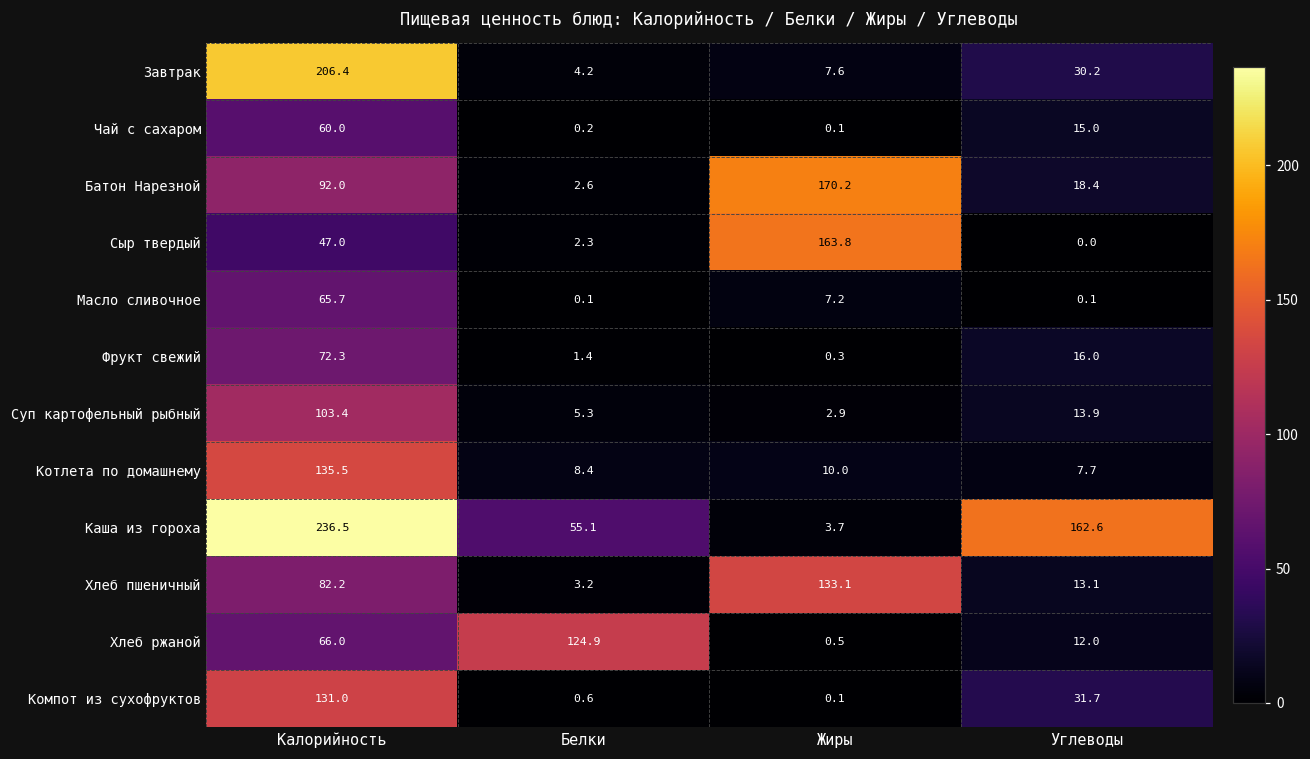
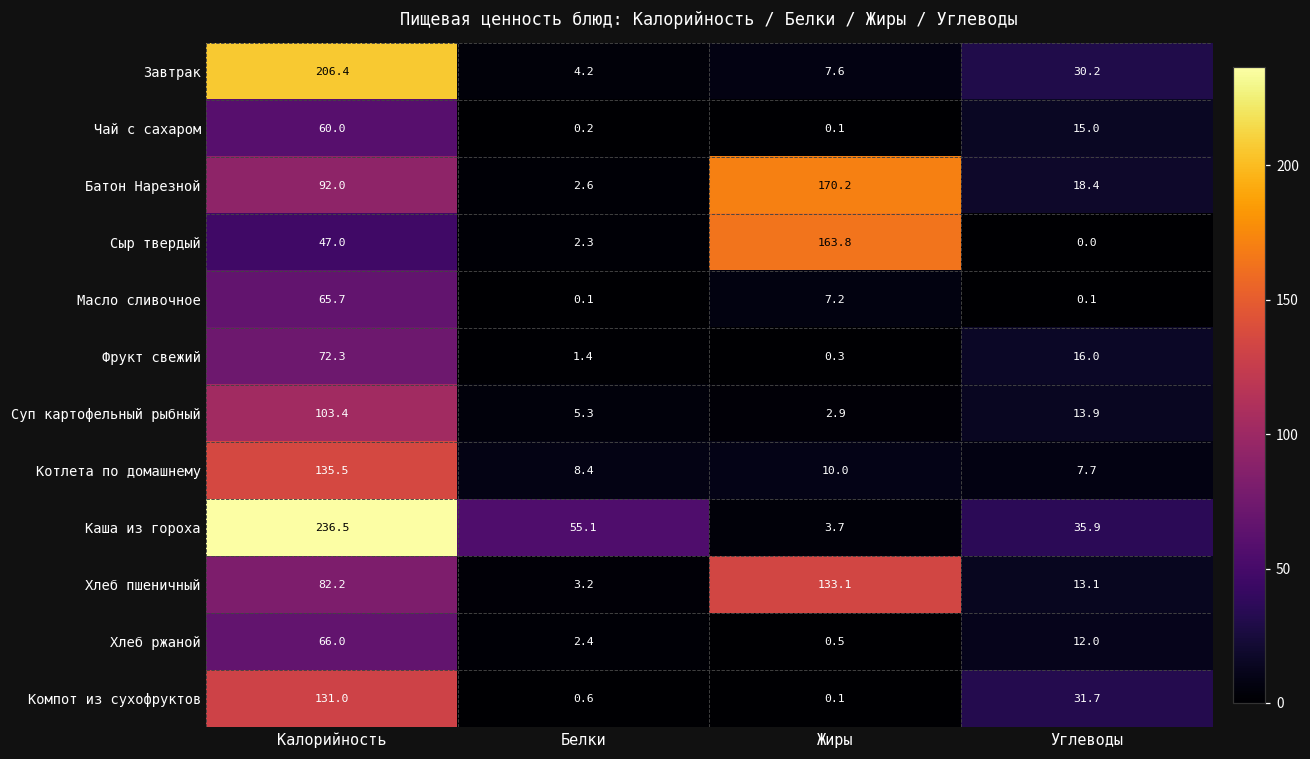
  {
    "Завтрак": {
      "Калорийность": 206.4,
      "Белки": 4.2,
      "Жиры": 7.6,
      "Углеводы": 30.2
    },
    "Чай с сахаром": {
      "Калорийность": 60.0,
      "Белки": 0.2,
      "Жиры": 0.1,
      "Углеводы": 15.0
    },
    "Батон Нарезной": {
      "Калорийность": 92.0,
      "Белки": 2.6,
      "Жиры": 170.2,
      "Углеводы": 18.4
    },
    "Сыр твердый": {
      "Калорийность": 47.0,
      "Белки": 2.3,
      "Жиры": 163.8,
      "Углеводы": 0.0
    },
    "Масло сливочное": {
      "Калорийность": 65.7,
      "Белки": 0.1,
      "Жиры": 7.2,
      "Углеводы": 0.1
    },
    "Фрукт свежий": {
      "Калорийность": 72.3,
      "Белки": 1.4,
      "Жиры": 0.3,
      "Углеводы": 16.0
    },
    "Суп картофельный рыбный": {
      "Калорийность": 103.4,
      "Белки": 5.3,
      "Жиры": 2.9,
      "Углеводы": 13.9
    },
    "Котлета по домашнему": {
      "Калорийность": 135.5,
      "Белки": 8.4,
      "Жиры": 10.0,
      "Углеводы": 7.7
    },
    "Каша из гороха": {
      "Калорийность": 236.5,
      "Белки": 55.1,
      "Жиры": 3.7,
-     "Углеводы": 162.6
+     "Углеводы": 35.9
    },
    "Хлеб пшеничный": {
      "Калорийность": 82.2,
      "Белки": 3.2,
      "Жиры": 133.1,
      "Углеводы": 13.1
    },
    "Хлеб ржаной": {
      "Калорийность": 66.0,
-     "Белки": 124.9,
+     "Белки": 2.4,
      "Жиры": 0.5,
      "Углеводы": 12.0
    },
    "Компот из сухофруктов": {
      "Калорийность": 131.0,
      "Белки": 0.6,
      "Жиры": 0.1,
      "Углеводы": 31.7
    }
  }
